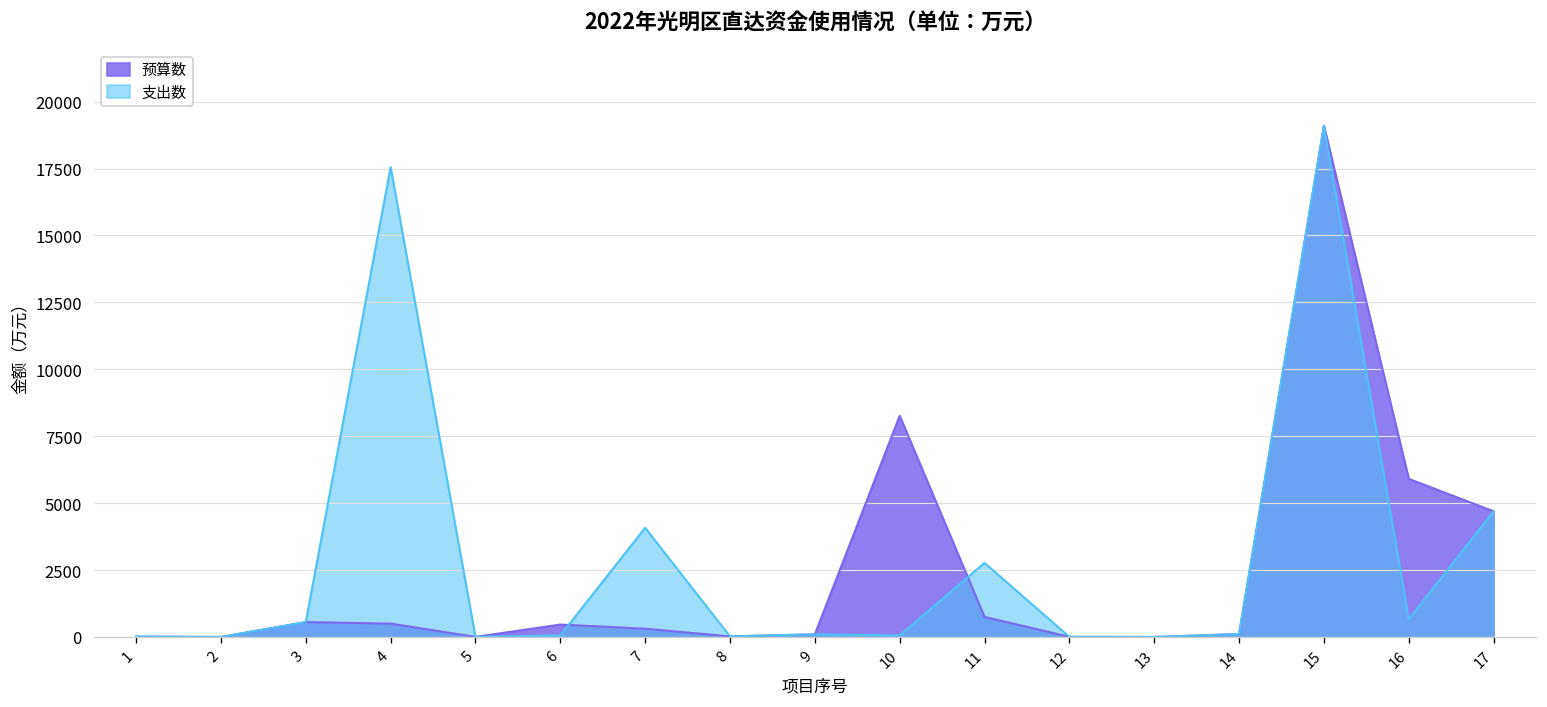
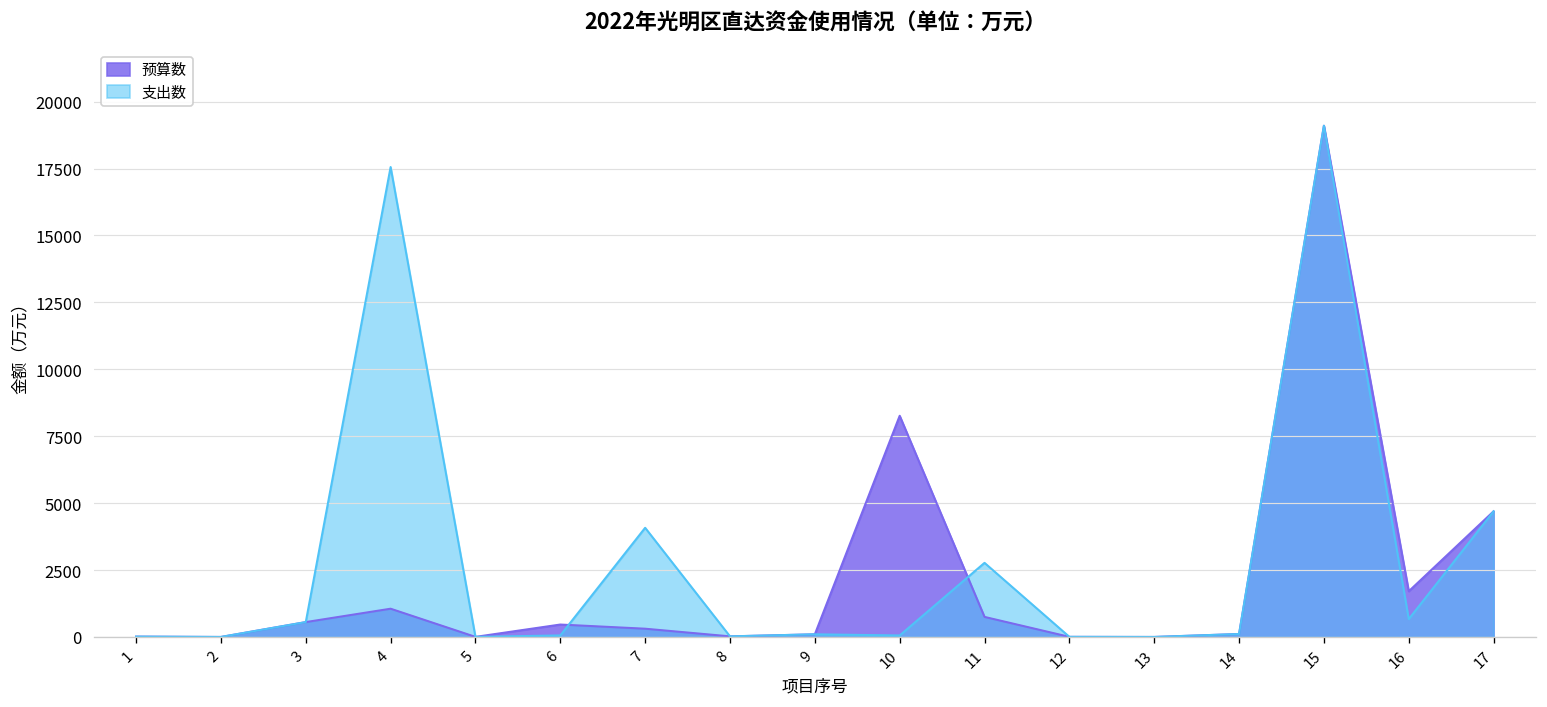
  {
    "预算数": {
-     "4": 500,
+     "4": 1100,
      "6": 500,
      "7": 300,
      "10": 8300,
      "11": 700,
-     "16": 5900
+     "16": 1700
    },
    "支出数": {
      "4": 17600,
      "6": 100,
      "7": 4100,
      "10": 100,
      "11": 2800,
      "16": 700
    }
  }
